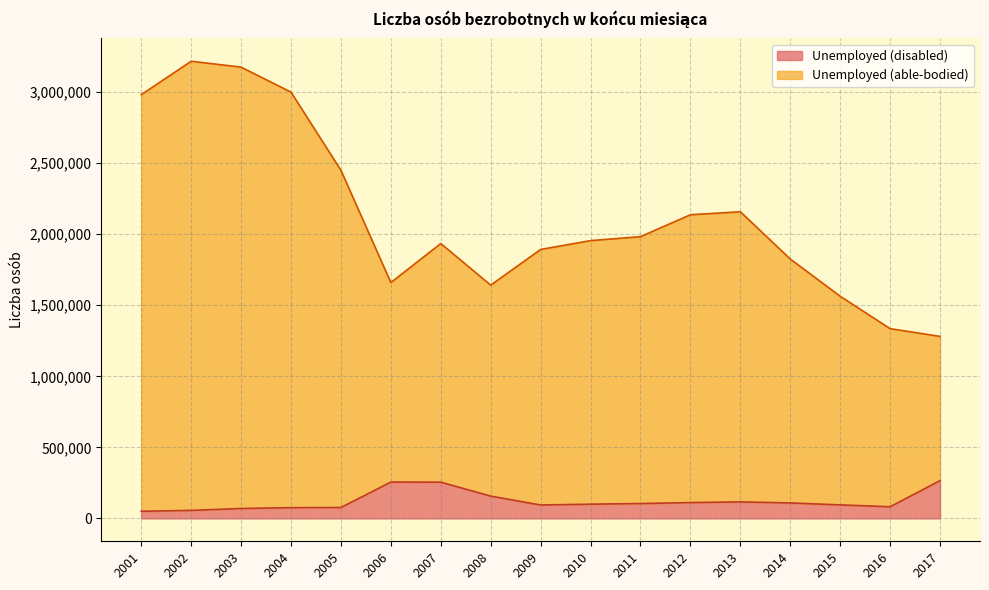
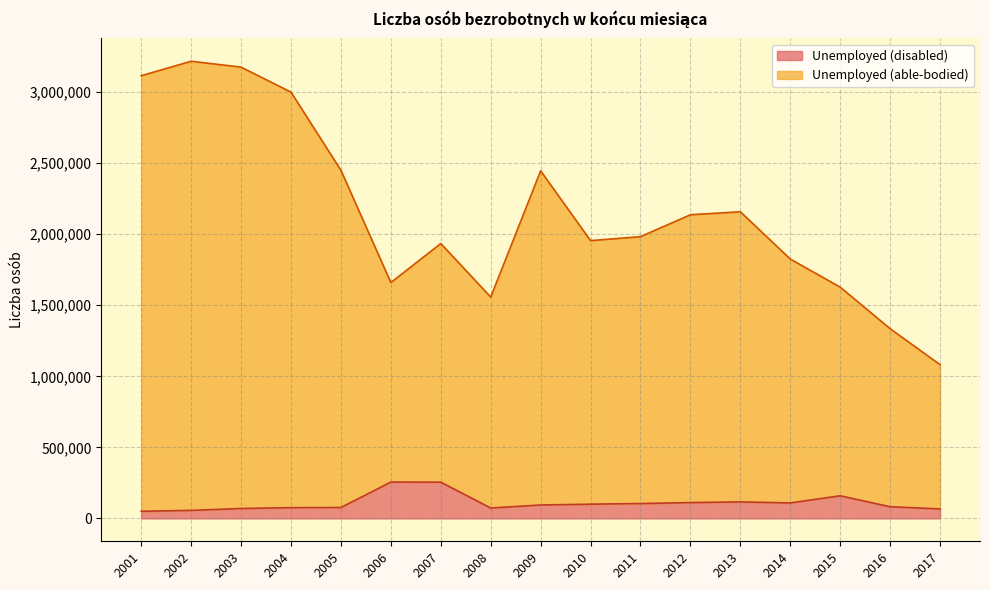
  {
    "Unemployed (disabled)": {
      "2001": "50,000",
      "2002": "60,000",
      "2003": "70,000",
      "2004": "80,000",
      "2005": "80,000",
      "2006": "260,000",
      "2007": "260,000",
-     "2008": "160,000",
+     "2008": "70,000",
      "2009": "90,000",
      "2010": "100,000",
      "2011": "100,000",
      "2012": "110,000",
      "2013": "120,000",
      "2014": "110,000",
-     "2015": "100,000",
+     "2015": "160,000",
      "2016": "80,000",
-     "2017": "270,000"
+     "2017": "70,000"
    },
    "Unemployed (able-bodied)": {
-     "2001": "2,930,000",
+     "2001": "3,060,000",
      "2002": "3,160,000",
      "2003": "3,110,000",
      "2004": "2,920,000",
      "2005": "2,370,000",
      "2006": "1,400,000",
      "2007": "1,680,000",
      "2008": "1,480,000",
-     "2009": "1,800,000",
+     "2009": "2,350,000",
      "2010": "1,850,000",
      "2011": "1,880,000",
      "2012": "2,030,000",
      "2013": "2,040,000",
      "2014": "1,720,000",
      "2015": "1,470,000",
      "2016": "1,250,000",
      "2017": "1,010,000"
    }
  }
